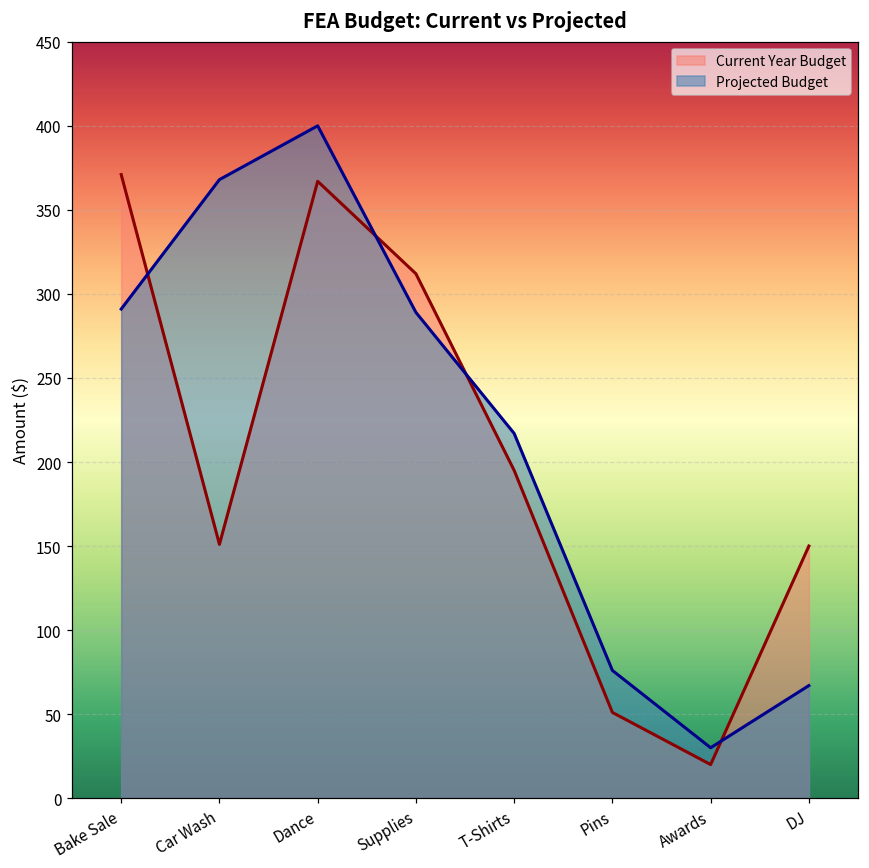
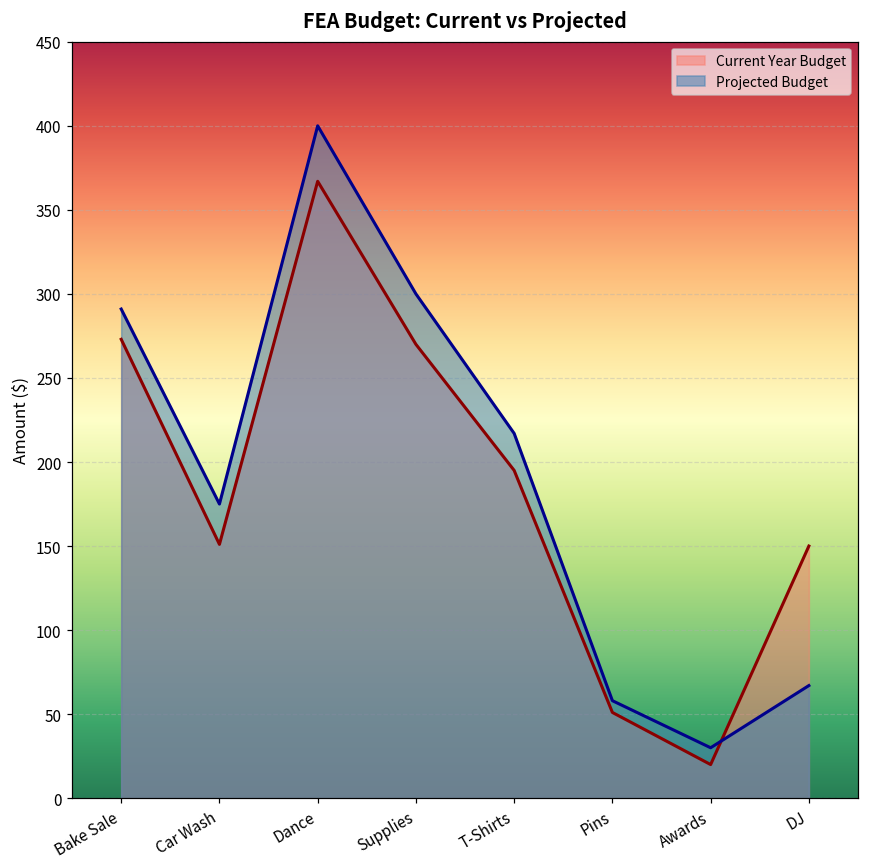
  {
    "Current Year Budget": {
-     "Bake Sale": 371,
+     "Bake Sale": 273,
      "Car Wash": 151,
      "Dance": 367,
-     "Supplies": 312,
+     "Supplies": 270,
      "T-Shirts": 195,
      "Pins": 51,
      "Awards": 20,
      "DJ": 150
    },
    "Projected Budget": {
      "Bake Sale": 291,
-     "Car Wash": 368,
+     "Car Wash": 175,
      "Dance": 400,
-     "Supplies": 289,
+     "Supplies": 300,
      "T-Shirts": 217,
-     "Pins": 76,
+     "Pins": 58,
      "Awards": 30,
      "DJ": 67
    }
  }
